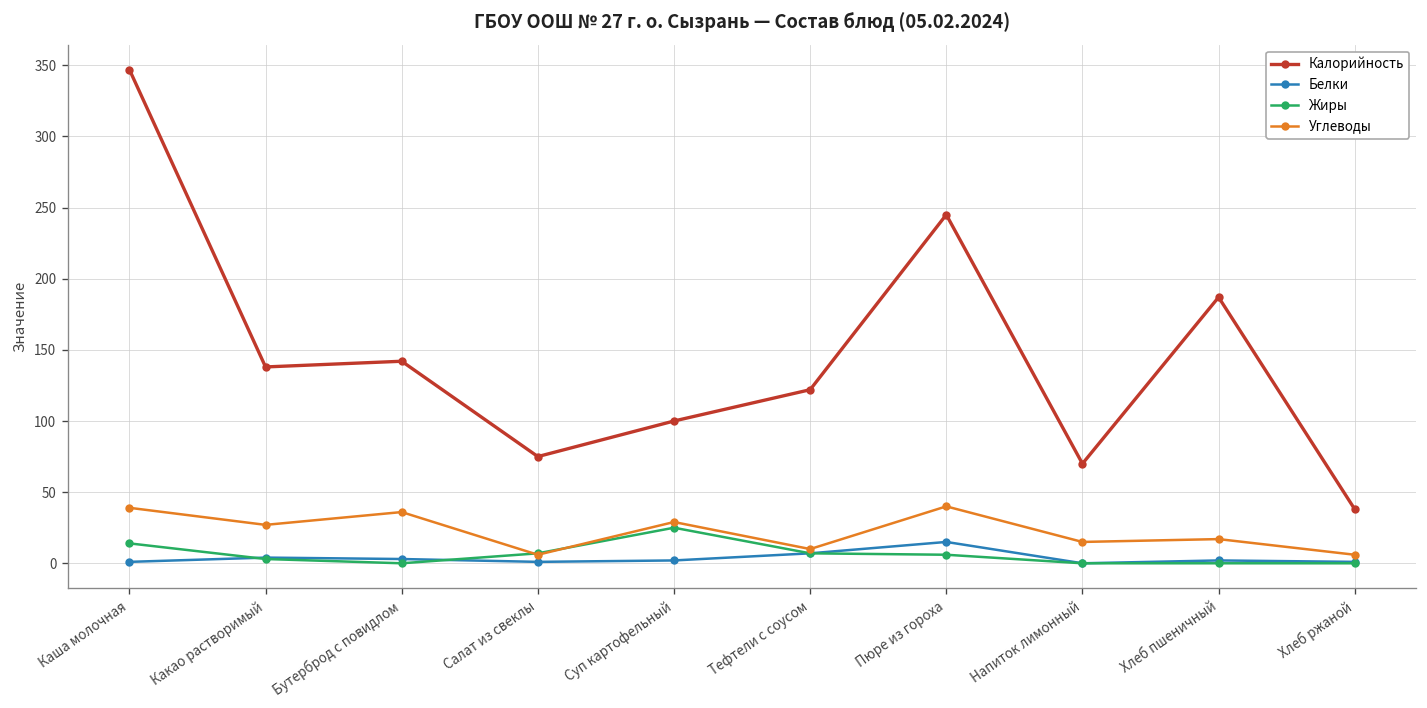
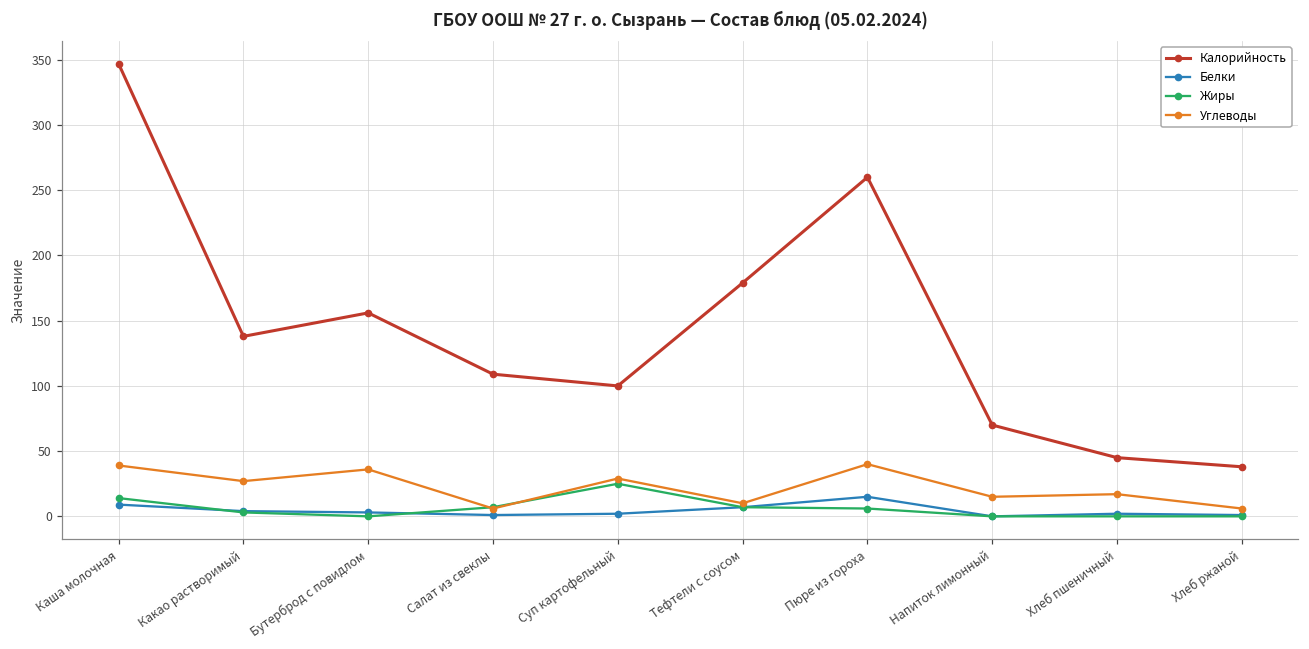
  {
    "Калорийность": {
      "Каша молочная": 347,
      "Какао растворимый": 138,
-     "Бутерброд с повидлом": 142,
-     "Салат из свеклы": 75,
+     "Бутерброд с повидлом": 156,
+     "Салат из свеклы": 109,
      "Суп картофельный": 100,
-     "Тефтели с соусом": 122,
-     "Пюре из гороха": 245,
+     "Тефтели с соусом": 179,
+     "Пюре из гороха": 260,
      "Напиток лимонный": 70,
-     "Хлеб пшеничный": 187,
+     "Хлеб пшеничный": 45,
      "Хлеб ржаной": 38
    },
    "Белки": {
-     "Каша молочная": 1,
+     "Каша молочная": 9,
      "Бутерброд с повидлом": 3,
      "Салат из свеклы": 1,
      "Суп картофельный": 2,
      "Пюре из гороха": 15
    },
    "Жиры": {
      "Каша молочная": 14,
      "Бутерброд с повидлом": 0,
      "Суп картофельный": 25,
      "Пюре из гороха": 6
    },
    "Углеводы": {
      "Каша молочная": 39,
      "Какао растворимый": 27,
      "Бутерброд с повидлом": 36,
      "Суп картофельный": 29,
      "Тефтели с соусом": 10,
      "Пюре из гороха": 40,
      "Напиток лимонный": 15,
      "Хлеб пшеничный": 17,
      "Хлеб ржаной": 6
    }
  }
